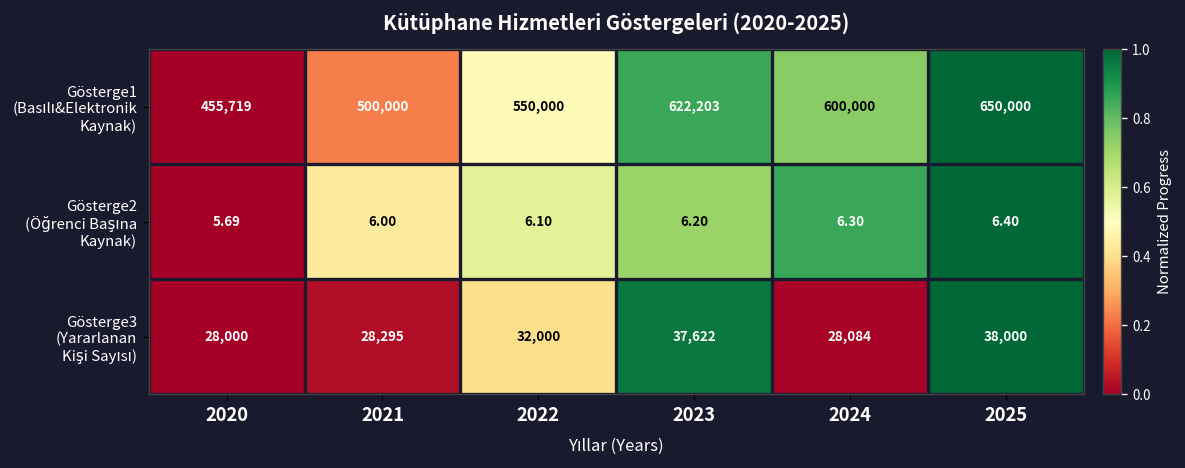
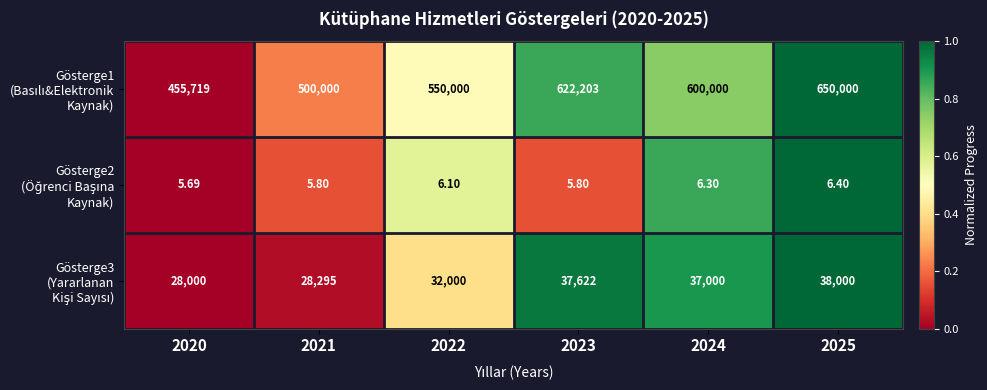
  {
    "Gösterge1 (Basılı&Elektronik Kaynak)": {
      "2020": "455,719",
      "2021": "500,000",
      "2022": "550,000",
      "2023": "622,203",
      "2024": "600,000",
      "2025": "650,000"
    },
    "Gösterge2 (Öğrenci Başına Kaynak)": {
      "2020": "5.69",
-     "2021": "6.00",
+     "2021": "5.80",
      "2022": "6.10",
-     "2023": "6.20",
+     "2023": "5.80",
      "2024": "6.30",
      "2025": "6.40"
    },
    "Gösterge3 (Yararlanan Kişi Sayısı)": {
      "2020": "28,000",
      "2021": "28,295",
      "2022": "32,000",
      "2023": "37,622",
-     "2024": "28,084",
+     "2024": "37,000",
      "2025": "38,000"
    }
  }
